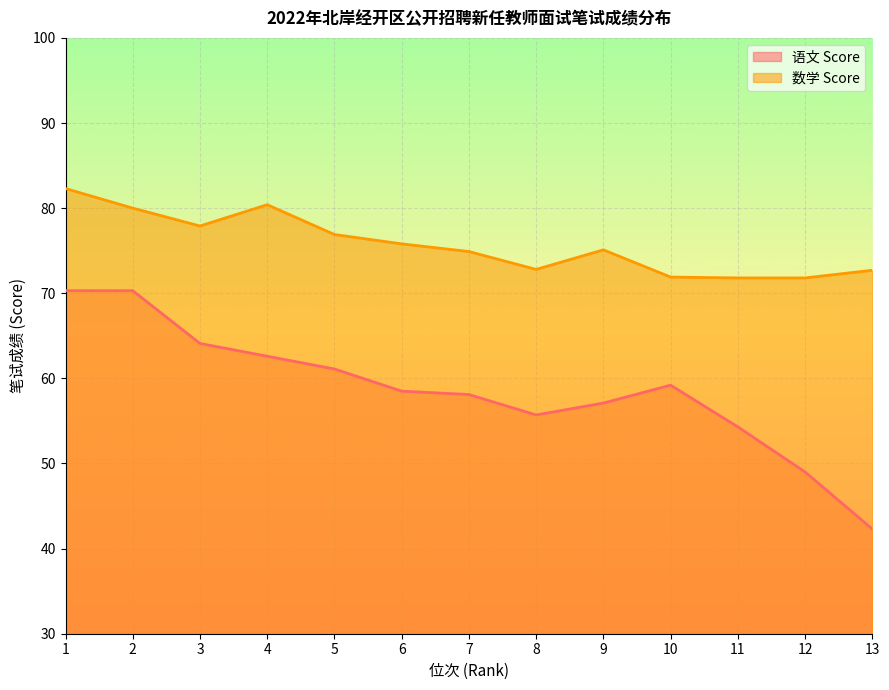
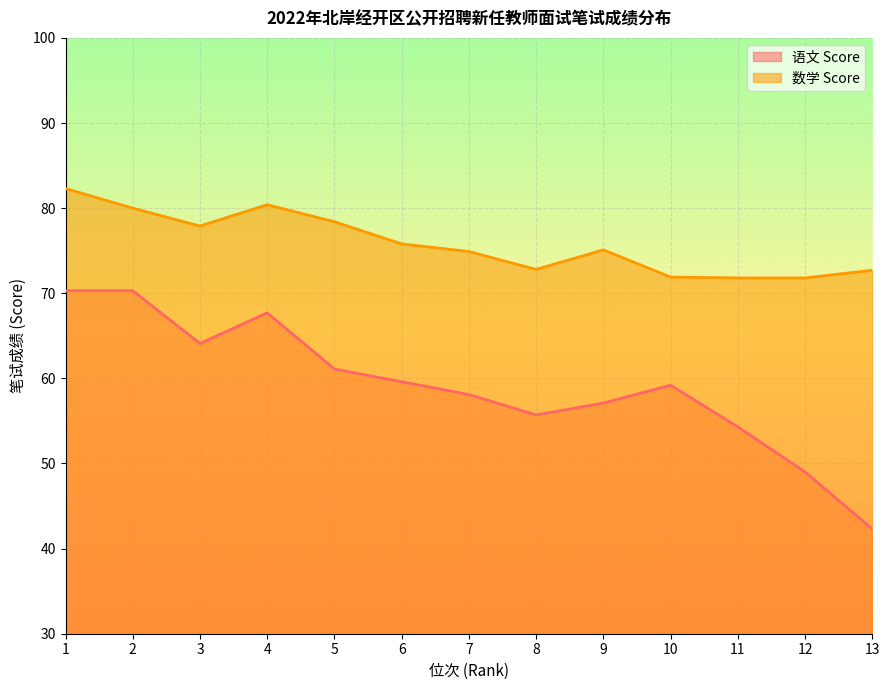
  {
    "语文 Score": {
      "1": 70,
      "2": 70,
      "3": 64,
-     "4": 63,
+     "4": 68,
      "5": 61,
-     "6": 59,
+     "6": 60,
      "7": 58,
      "8": 56,
      "9": 57,
      "10": 59,
      "11": 54,
      "12": 49,
      "13": 42
    },
    "数学 Score": {
      "1": 82,
      "2": 80,
      "3": 78,
      "4": 80,
-     "5": 77,
+     "5": 78,
      "6": 76,
      "7": 75,
      "8": 73,
      "9": 75,
      "10": 72,
      "11": 72,
      "12": 72,
      "13": 73
    }
  }
